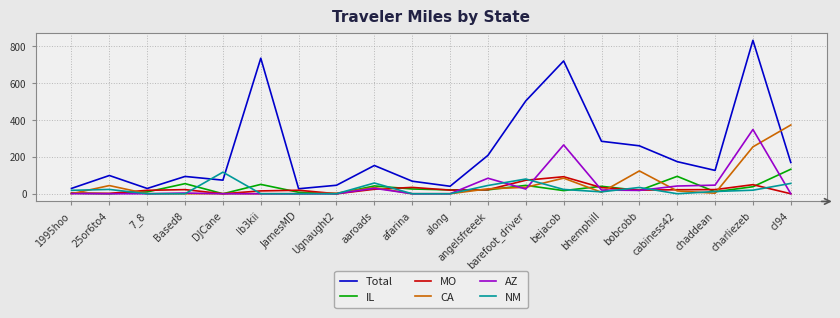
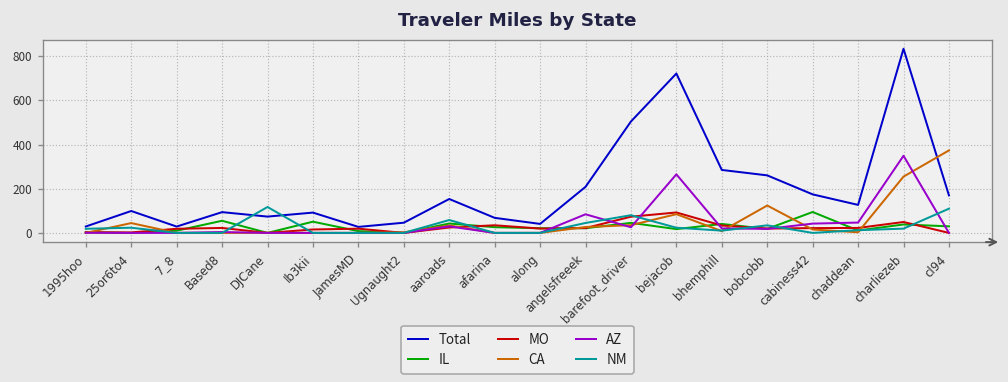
  {
    "Total": {
      "25or6to4": 100,
      "Based8": 90,
      "DJCane": 70,
-     "Ib3kii": 740,
+     "Ib3kii": 90,
      "Ugnaught2": 50,
      "aaroads": 150,
      "afarina": 70,
      "along": 40,
      "angelsfreeek": 210,
      "barefoot_driver": 500,
      "bejacob": 720,
      "bhemphill": 280,
      "bobcobb": 260,
      "cabiness42": 170,
      "chaddean": 130,
      "charliezeb": 830,
      "cl94": 170
    },
    "IL": {
      "Based8": 50,
      "Ib3kii": 50,
      "cabiness42": 90,
-     "cl94": 130
+     "cl94": 30
    },
    "MO": {
      "Based8": 20,
      "Ib3kii": 20
    },
    "CA": {
      "25or6to4": 40,
      "bobcobb": 120,
      "charliezeb": 250,
      "cl94": 370
    },
    "AZ": {
      "angelsfreeek": 80,
      "bejacob": 270,
      "cabiness42": 40,
      "chaddean": 50,
      "charliezeb": 350
    },
    "NM": {
      "25or6to4": 20,
      "DJCane": 120,
      "aaroads": 60,
      "angelsfreeek": 40,
      "bobcobb": 30,
      "cabiness42": 0,
      "charliezeb": 20,
-     "cl94": 60
+     "cl94": 110
    }
  }
